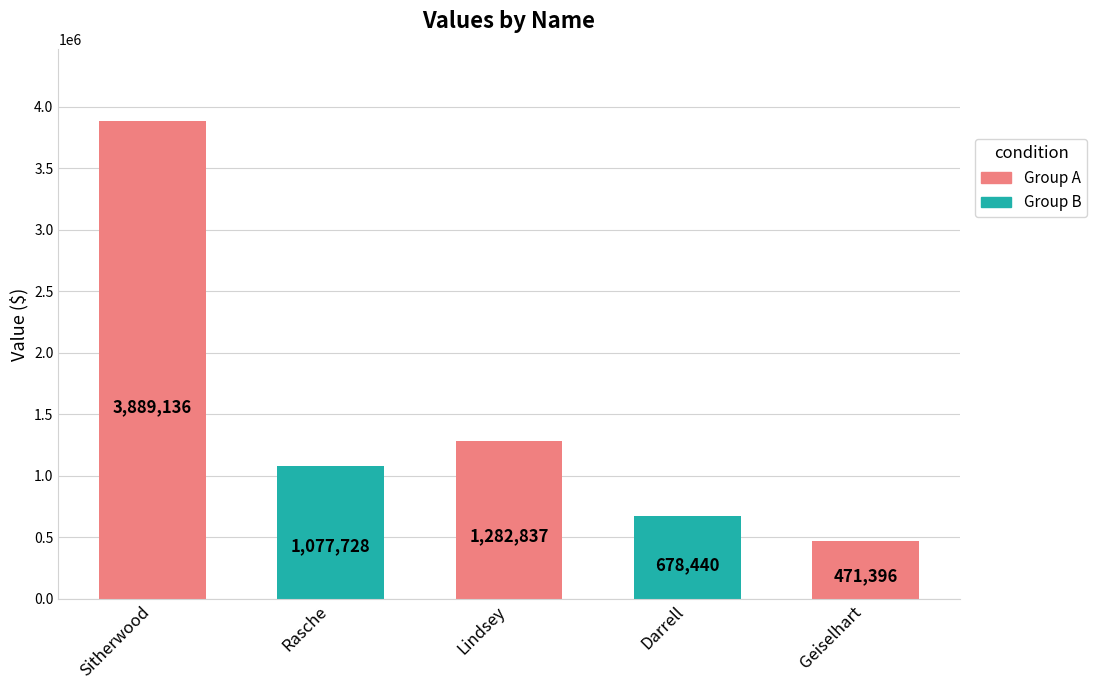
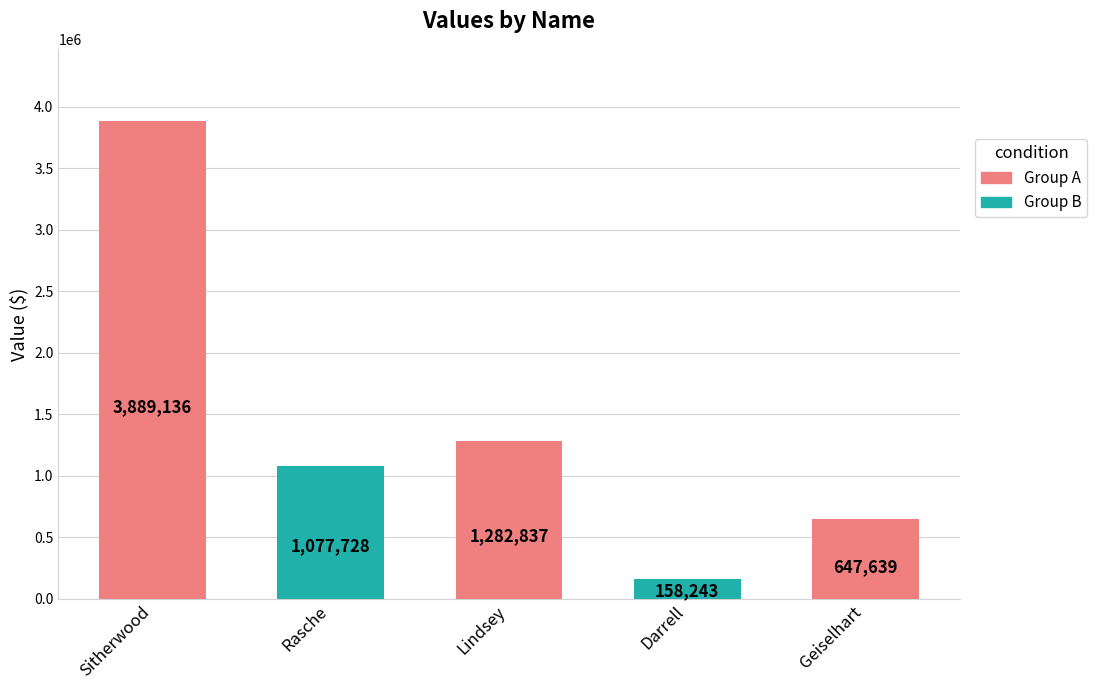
  {
    "Sitherwood": "3,889,136",
    "Rasche": "1,077,728",
    "Lindsey": "1,282,837",
-   "Darrell": "678,440",
-   "Geiselhart": "471,396"
+   "Darrell": "158,243",
+   "Geiselhart": "647,639"
  }
